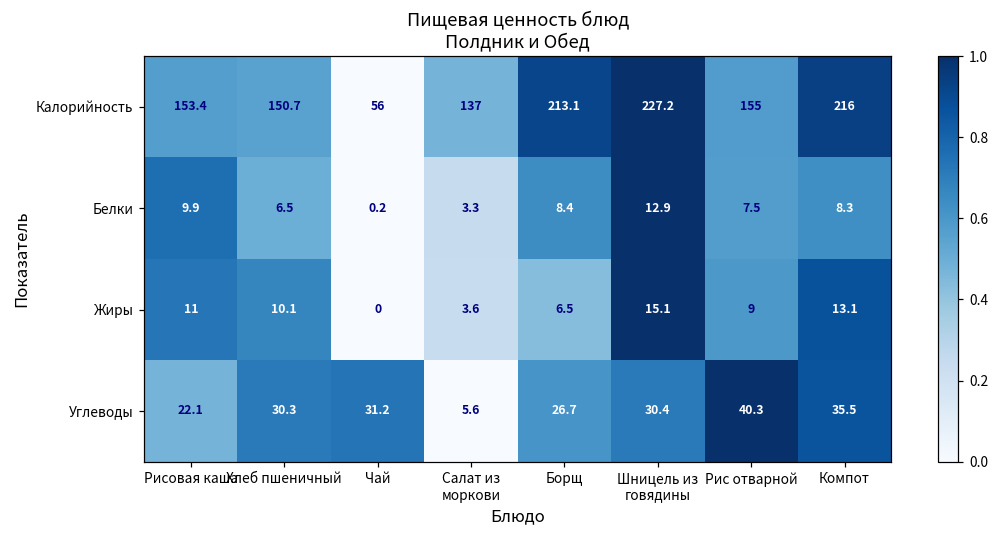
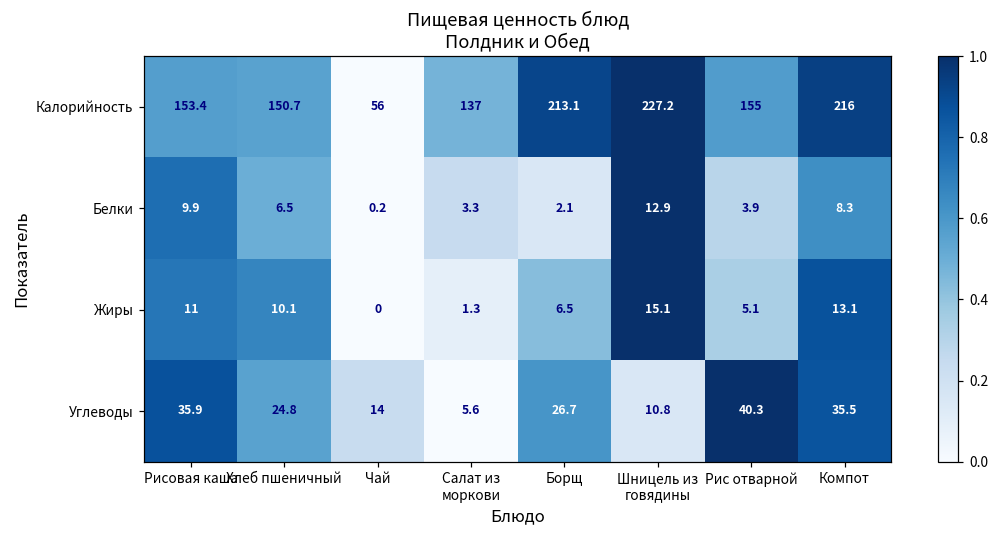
  {
    "Калорийность": {
      "Рисовая каша": 153.4,
      "Хлеб пшеничный": 150.7,
      "Чай": 56,
      "Салат из моркови": 137,
      "Борщ": 213.1,
      "Шницель из говядины": 227.2,
      "Рис отварной": 155,
      "Компот": 216
    },
    "Белки": {
      "Рисовая каша": 9.9,
      "Хлеб пшеничный": 6.5,
      "Чай": 0.2,
      "Салат из моркови": 3.3,
-     "Борщ": 8.4,
+     "Борщ": 2.1,
      "Шницель из говядины": 12.9,
-     "Рис отварной": 7.5,
+     "Рис отварной": 3.9,
      "Компот": 8.3
    },
    "Жиры": {
      "Рисовая каша": 11,
      "Хлеб пшеничный": 10.1,
      "Чай": 0,
-     "Салат из моркови": 3.6,
+     "Салат из моркови": 1.3,
      "Борщ": 6.5,
      "Шницель из говядины": 15.1,
-     "Рис отварной": 9,
+     "Рис отварной": 5.1,
      "Компот": 13.1
    },
    "Углеводы": {
-     "Рисовая каша": 22.1,
-     "Хлеб пшеничный": 30.3,
-     "Чай": 31.2,
+     "Рисовая каша": 35.9,
+     "Хлеб пшеничный": 24.8,
+     "Чай": 14,
      "Салат из моркови": 5.6,
      "Борщ": 26.7,
-     "Шницель из говядины": 30.4,
+     "Шницель из говядины": 10.8,
      "Рис отварной": 40.3,
      "Компот": 35.5
    }
  }
